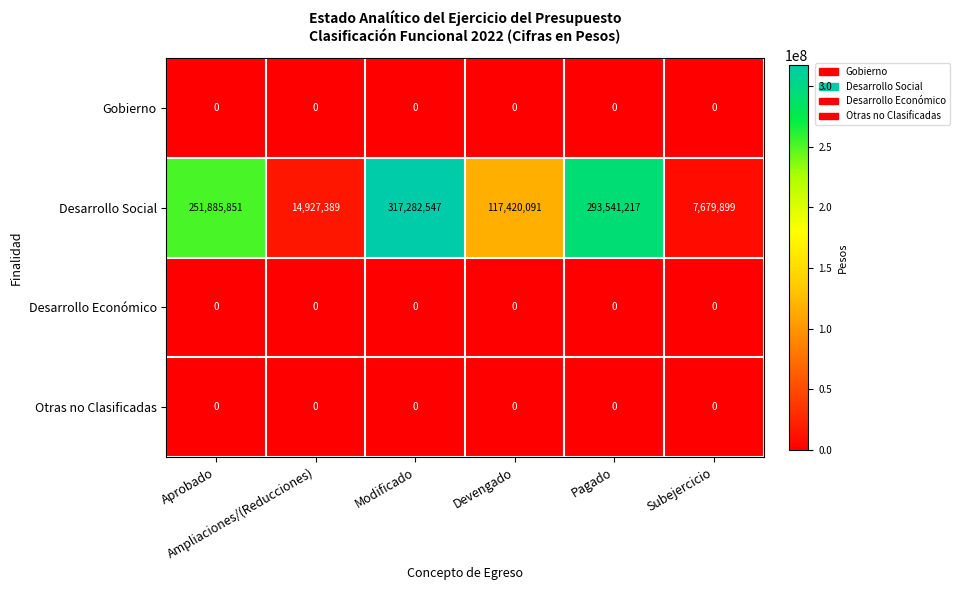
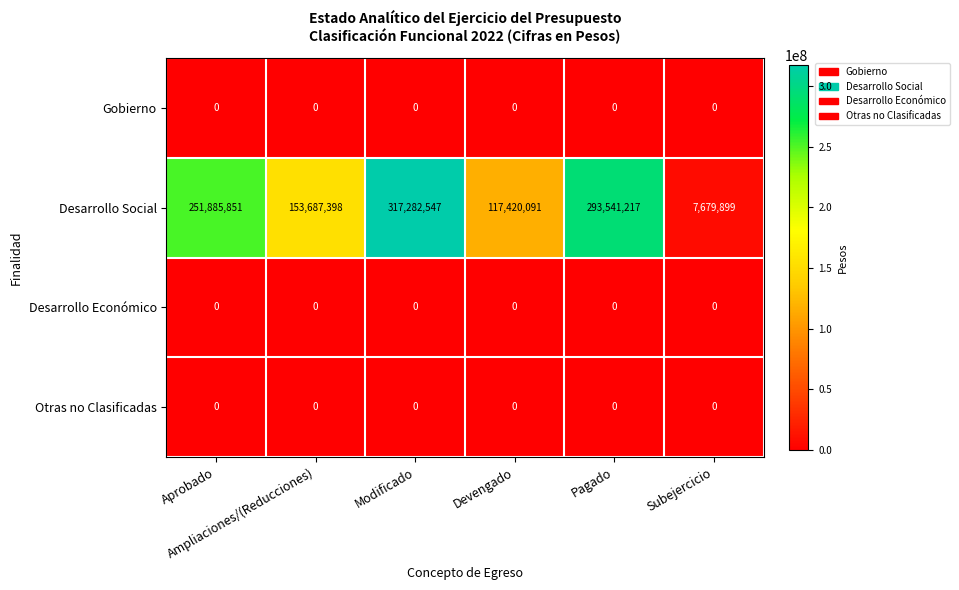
  {
    "Gobierno": {
      "Aprobado": "0",
      "Ampliaciones/(Reducciones)": "0",
      "Modificado": "0",
      "Devengado": "0",
      "Pagado": "0",
      "Subejercicio": "0"
    },
    "Desarrollo Social": {
      "Aprobado": "251,885,851",
-     "Ampliaciones/(Reducciones)": "14,927,389",
+     "Ampliaciones/(Reducciones)": "153,687,398",
      "Modificado": "317,282,547",
      "Devengado": "117,420,091",
      "Pagado": "293,541,217",
      "Subejercicio": "7,679,899"
    },
    "Desarrollo Económico": {
      "Aprobado": "0",
      "Ampliaciones/(Reducciones)": "0",
      "Modificado": "0",
      "Devengado": "0",
      "Pagado": "0",
      "Subejercicio": "0"
    },
    "Otras no Clasificadas": {
      "Aprobado": "0",
      "Ampliaciones/(Reducciones)": "0",
      "Modificado": "0",
      "Devengado": "0",
      "Pagado": "0",
      "Subejercicio": "0"
    }
  }
